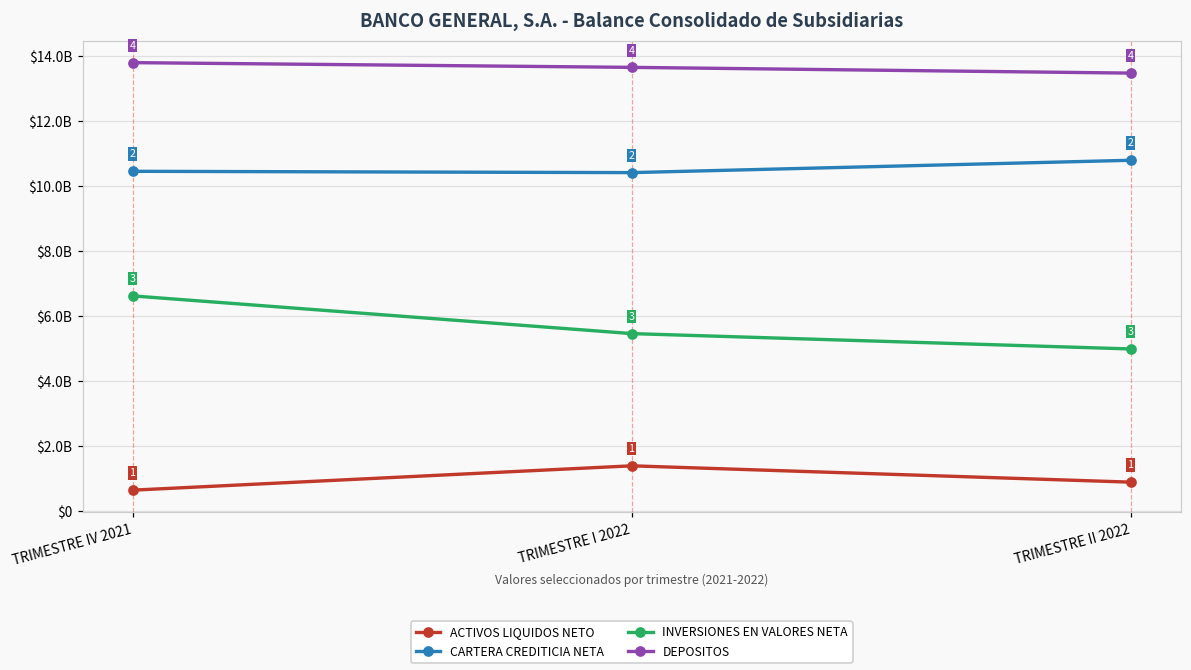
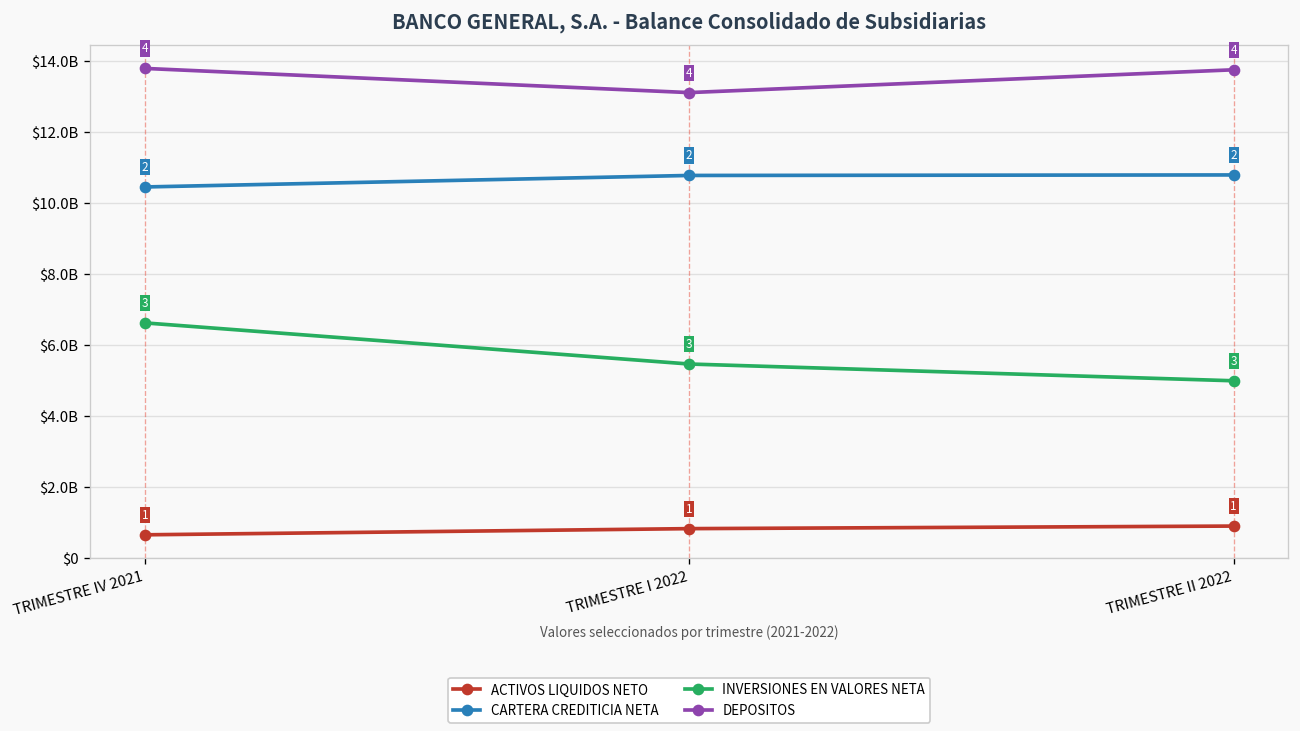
  {
    "ACTIVOS LIQUIDOS NETO": {
-     "TRIMESTRE I 2022": "$1400000000"
+     "TRIMESTRE I 2022": "$800000000"
    },
    "CARTERA CREDITICIA NETA": {
-     "TRIMESTRE I 2022": "$10400000000"
+     "TRIMESTRE I 2022": "$10800000000"
    },
    "DEPOSITOS": {
-     "TRIMESTRE I 2022": "$13700000000",
-     "TRIMESTRE II 2022": "$13500000000"
+     "TRIMESTRE I 2022": "$13100000000",
+     "TRIMESTRE II 2022": "$13800000000"
    }
  }
